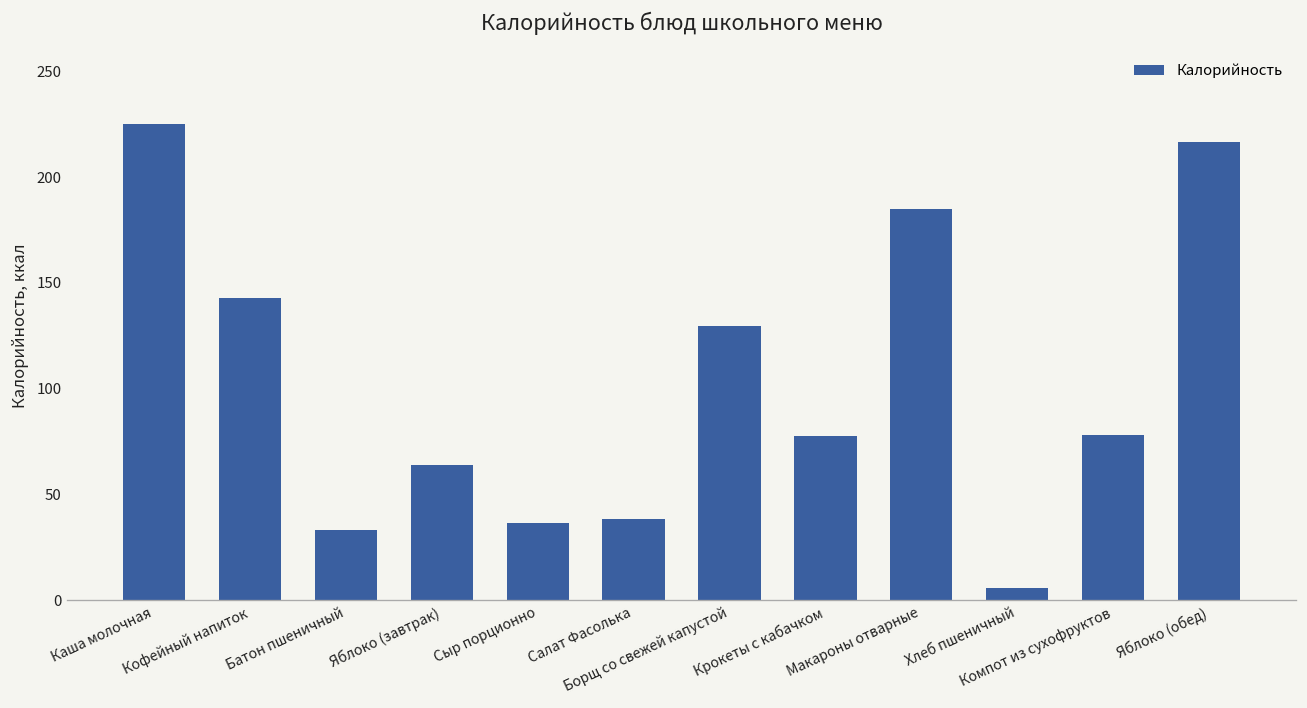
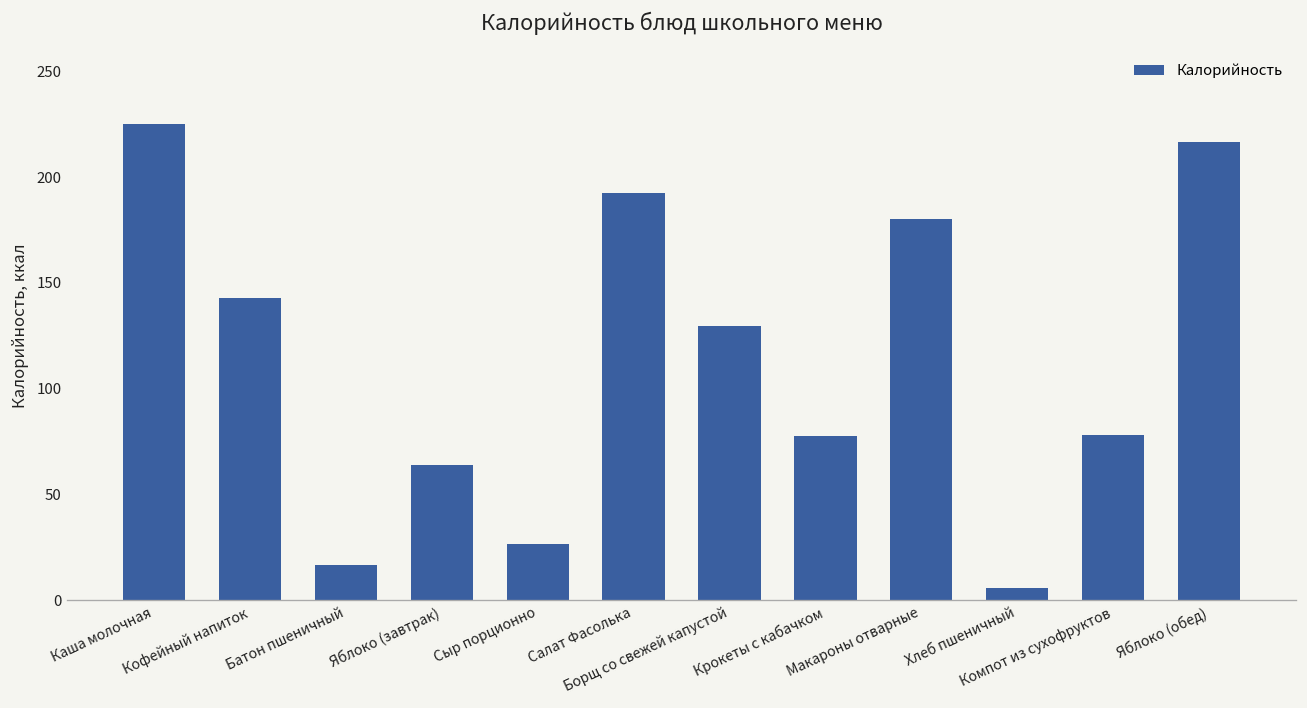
  {
    "Каша молочная": 225,
    "Кофейный напиток": 143,
-   "Батон пшеничный": 33,
+   "Батон пшеничный": 17,
    "Яблоко (завтрак)": 64,
-   "Сыр порционно": 36,
-   "Салат Фасолька": 39,
+   "Сыр порционно": 27,
+   "Салат Фасолька": 193,
    "Борщ со свежей капустой": 130,
    "Крокеты с кабачком": 77,
-   "Макароны отварные": 185,
+   "Макароны отварные": 180,
    "Хлеб пшеничный": 6,
    "Компот из сухофруктов": 78,
    "Яблоко (обед)": 217
  }
